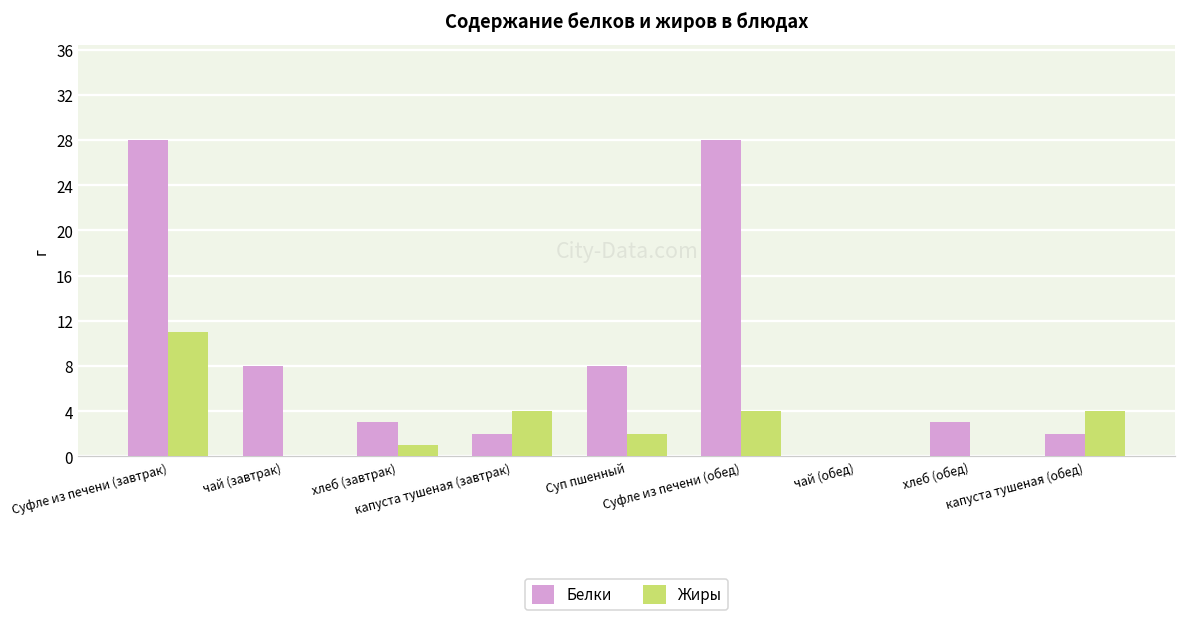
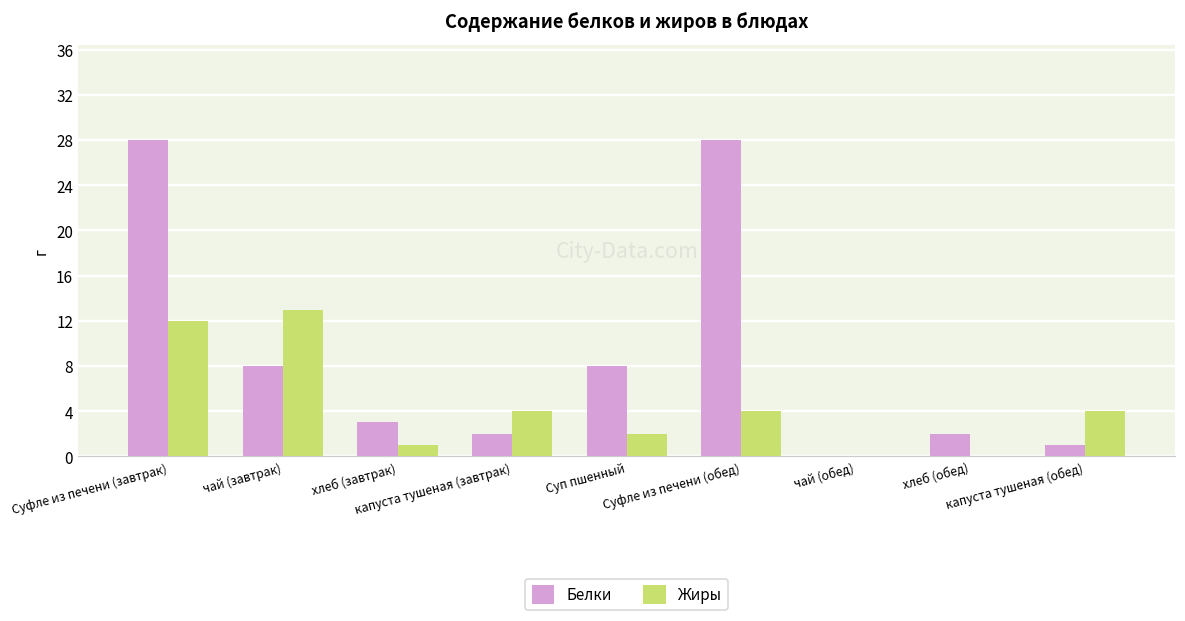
  {
    "Белки": {
      "Суфле из печени (завтрак)": 28,
      "чай (завтрак)": 8,
      "хлеб (завтрак)": 3,
      "капуста тушеная (завтрак)": 2,
      "Суп пшенный": 8,
      "Суфле из печени (обед)": 28,
      "чай (обед)": 0,
-     "хлеб (обед)": 3,
-     "капуста тушеная (обед)": 2
+     "хлеб (обед)": 2,
+     "капуста тушеная (обед)": 1
    },
    "Жиры": {
-     "Суфле из печени (завтрак)": 11,
-     "чай (завтрак)": 0,
+     "Суфле из печени (завтрак)": 12,
+     "чай (завтрак)": 13,
      "хлеб (завтрак)": 1,
      "капуста тушеная (завтрак)": 4,
      "Суп пшенный": 2,
      "Суфле из печени (обед)": 4,
      "чай (обед)": 0,
      "хлеб (обед)": 0,
      "капуста тушеная (обед)": 4
    }
  }
